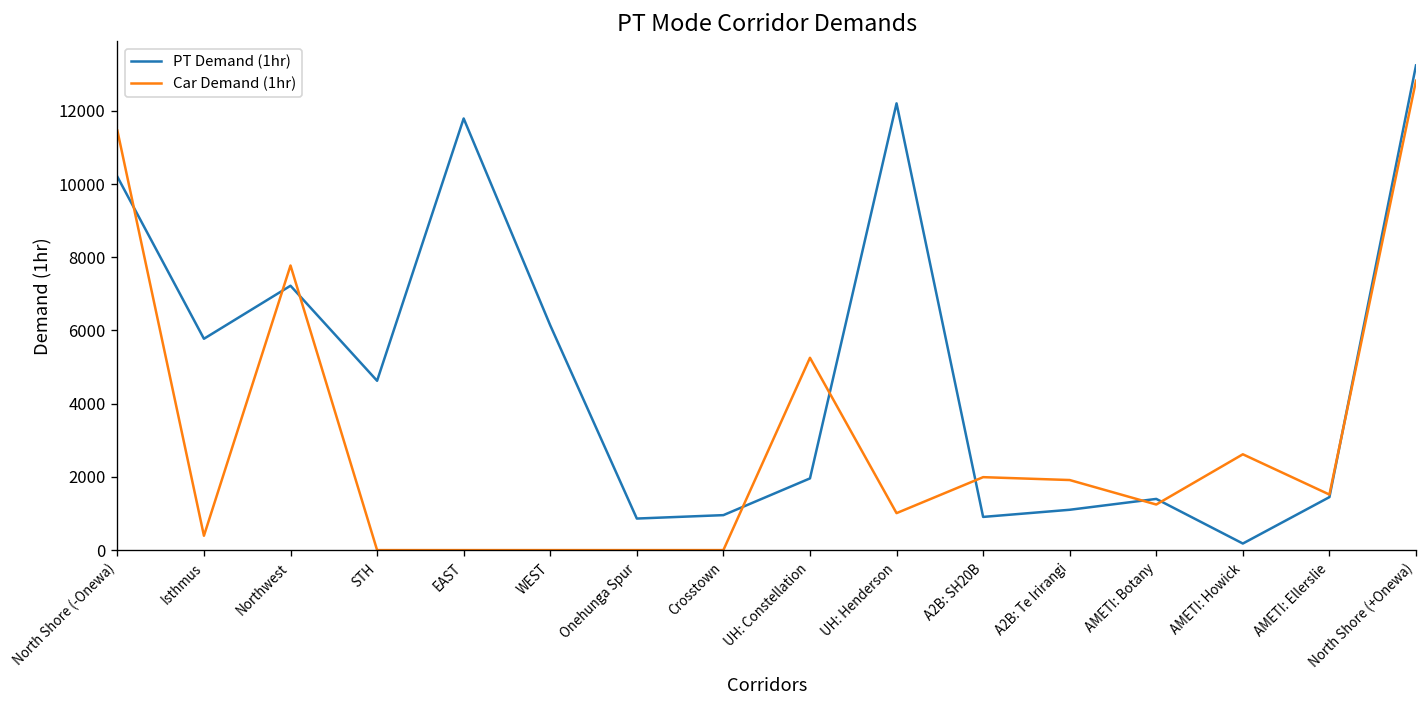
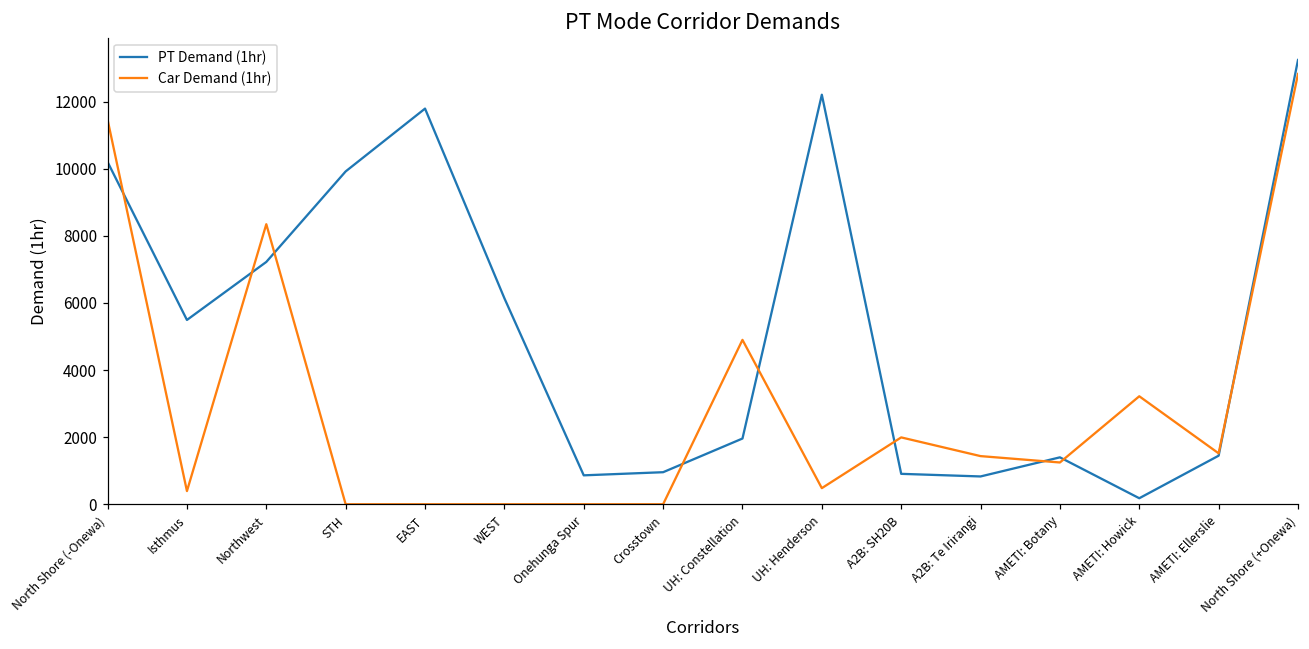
  {
    "PT Demand (1hr)": {
      "North Shore (-Onewa)": 10200,
-     "Isthmus": 5800,
+     "Isthmus": 5500,
      "Northwest": 7200,
-     "STH": 4600,
+     "STH": 9900,
      "EAST": 11800,
      "WEST": 6100,
      "Onehunga Spur": 900,
      "Crosstown": 1000,
      "UH: Constellation": 2000,
      "UH: Henderson": 12200,
      "A2B: SH20B": 900,
-     "A2B: Te Irirangi": 1100,
+     "A2B: Te Irirangi": 800,
      "AMETI: Botany": 1400,
      "AMETI: Howick": 200,
      "North Shore (+Onewa)": 13200
    },
    "Car Demand (1hr)": {
      "North Shore (-Onewa)": 11500,
      "Isthmus": 400,
-     "Northwest": 7800,
+     "Northwest": 8300,
      "STH": 0,
      "EAST": 0,
      "WEST": 0,
      "Onehunga Spur": 0,
      "Crosstown": 0,
-     "UH: Constellation": 5300,
-     "UH: Henderson": 1000,
+     "UH: Constellation": 4900,
+     "UH: Henderson": 500,
      "A2B: SH20B": 2000,
-     "A2B: Te Irirangi": 1900,
+     "A2B: Te Irirangi": 1400,
      "AMETI: Botany": 1200,
-     "AMETI: Howick": 2600,
+     "AMETI: Howick": 3200,
      "North Shore (+Onewa)": 12800
    }
  }
